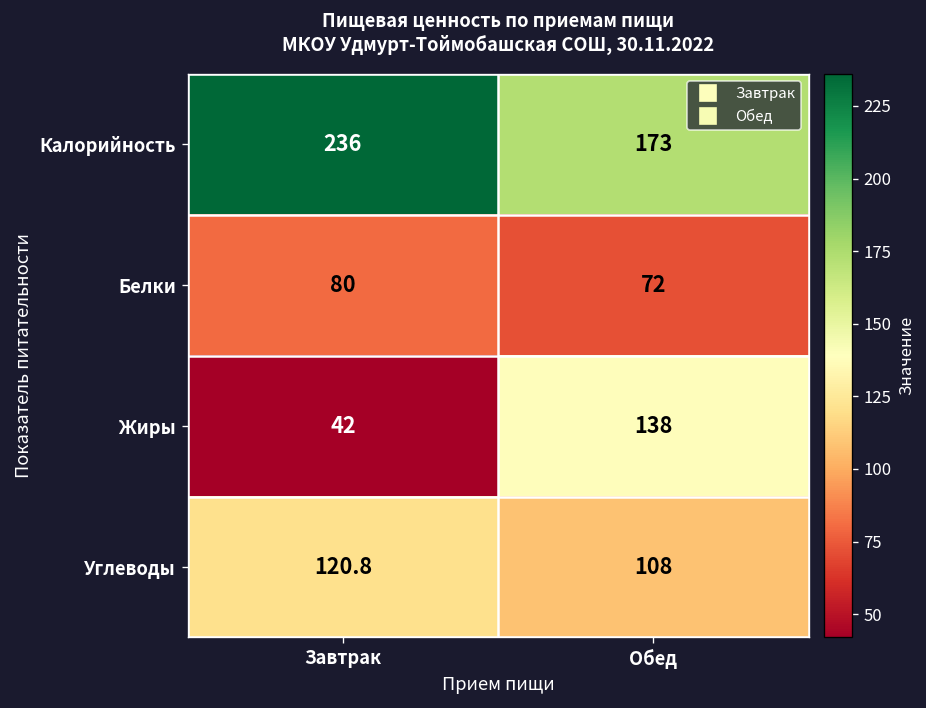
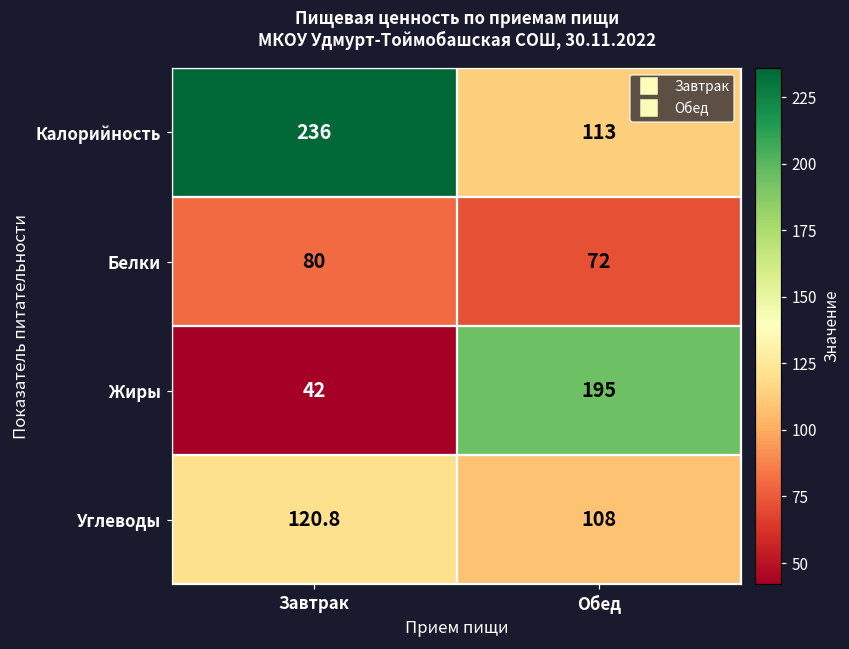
  {
    "Калорийность": {
      "Завтрак": 236,
-     "Обед": 173
+     "Обед": 113
    },
    "Белки": {
      "Завтрак": 80,
      "Обед": 72
    },
    "Жиры": {
      "Завтрак": 42,
-     "Обед": 138
+     "Обед": 195
    },
    "Углеводы": {
      "Завтрак": 120.8,
      "Обед": 108
    }
  }
